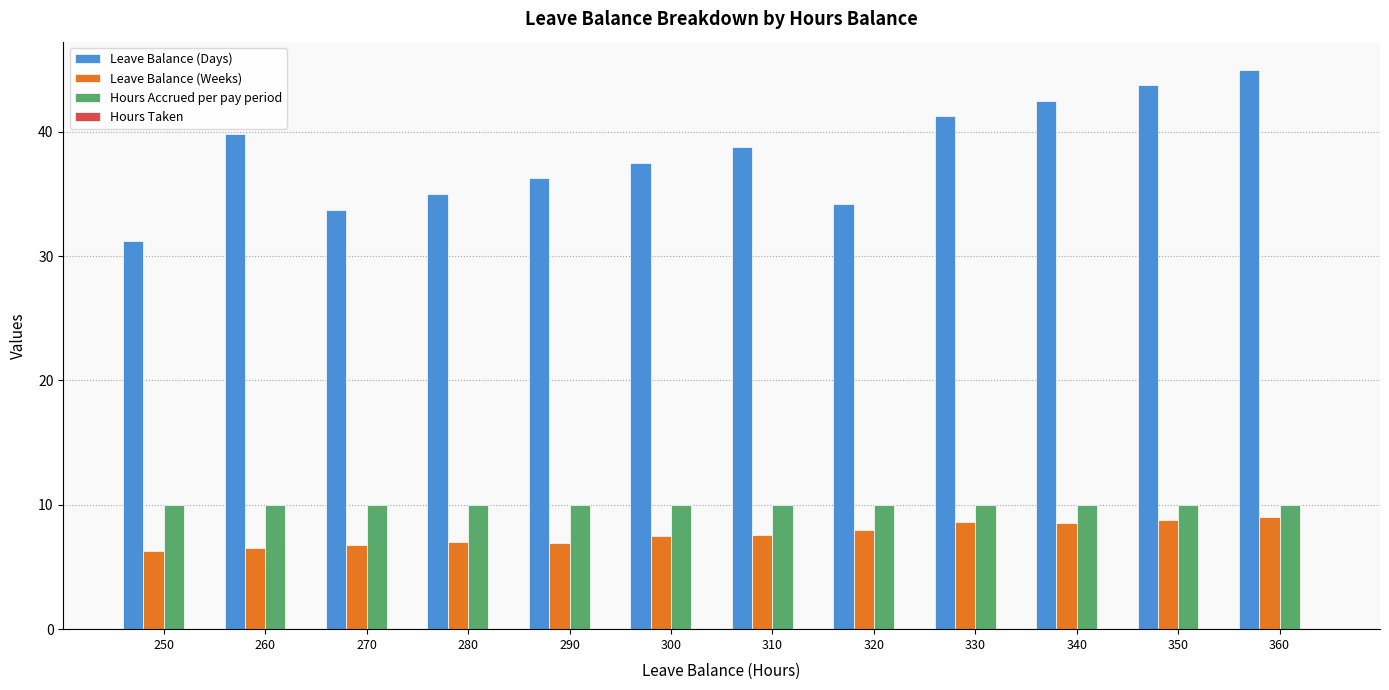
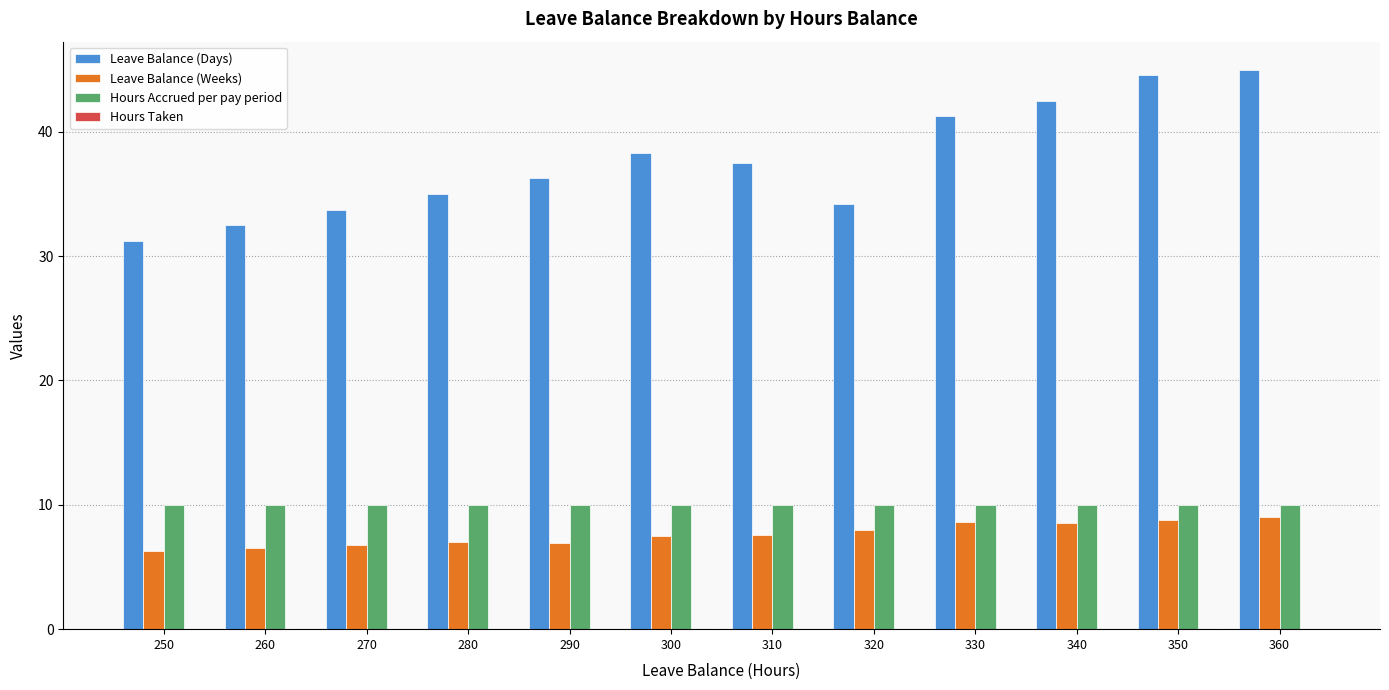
  {
    "Leave Balance (Days)": {
      "250": 31.3,
-     "260": 39.8,
+     "260": 32.5,
      "270": 33.8,
      "280": 35.0,
      "290": 36.3,
-     "300": 37.5,
-     "310": 38.8,
+     "300": 38.3,
+     "310": 37.5,
      "320": 34.2,
      "330": 41.3,
      "340": 42.5,
-     "350": 43.8,
+     "350": 44.6,
      "360": 45.0
    },
    "Leave Balance (Weeks)": {
      "250": 6.3,
      "260": 6.5,
      "270": 6.8,
      "280": 7.0,
      "290": 7.0,
      "300": 7.5,
      "310": 7.6,
      "320": 8.0,
      "330": 8.6,
      "340": 8.5,
      "350": 8.8,
      "360": 9.0
    },
    "Hours Accrued per pay period": {
      "250": 10.0,
      "260": 10.0,
      "270": 10.0,
      "280": 10.0,
      "290": 10.0,
      "300": 10.0,
      "310": 10.0,
      "320": 10.0,
      "330": 10.0,
      "340": 10.0,
      "350": 10.0,
      "360": 10.0
    },
    "Hours Taken": {
      "250": 0.0,
      "260": 0.0,
      "270": 0.0,
      "280": 0.0,
      "290": 0.0,
      "300": 0.0,
      "310": 0.0,
      "320": 0.0,
      "330": 0.0,
      "340": 0.0,
      "350": 0.0,
      "360": 0.0
    }
  }
